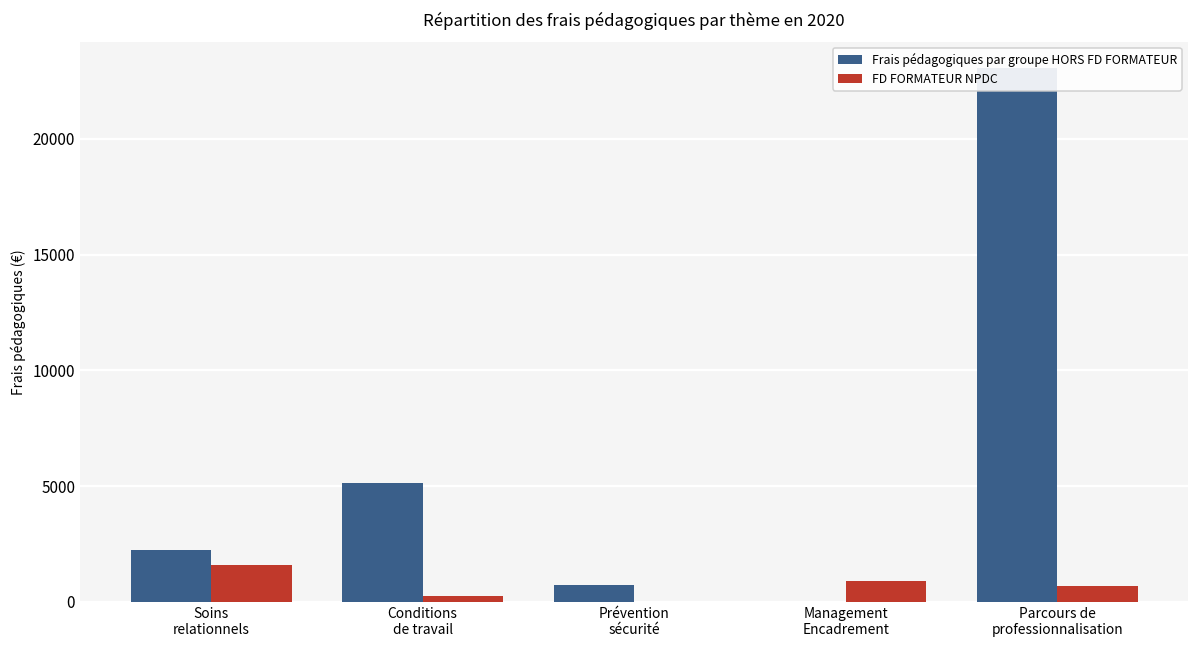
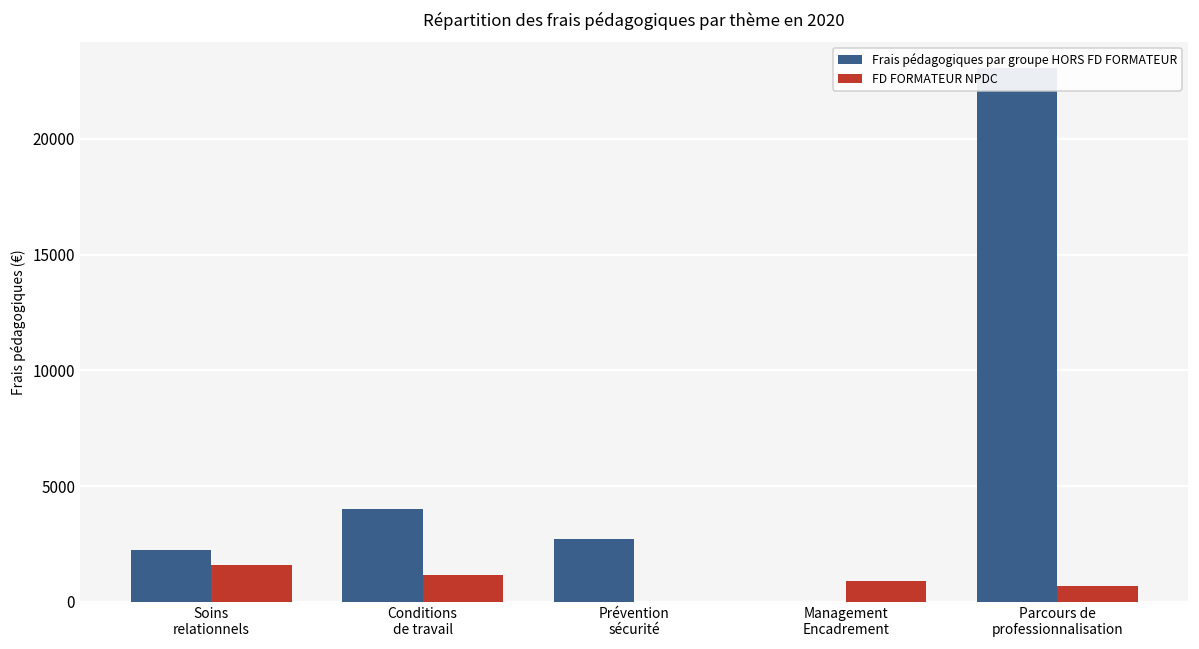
  {
    "Frais pédagogiques par groupe HORS FD FORMATEUR": {
      "Soins relationnels": 2200,
-     "Conditions de travail": 5100,
-     "Prévention sécurité": 700,
+     "Conditions de travail": 4000,
+     "Prévention sécurité": 2700,
      "Management Encadrement": 0
    },
    "FD FORMATEUR NPDC": {
      "Soins relationnels": 1600,
-     "Conditions de travail": 300,
+     "Conditions de travail": 1200,
      "Prévention sécurité": 0,
      "Management Encadrement": 900,
      "Parcours de professionnalisation": 700
    }
  }
